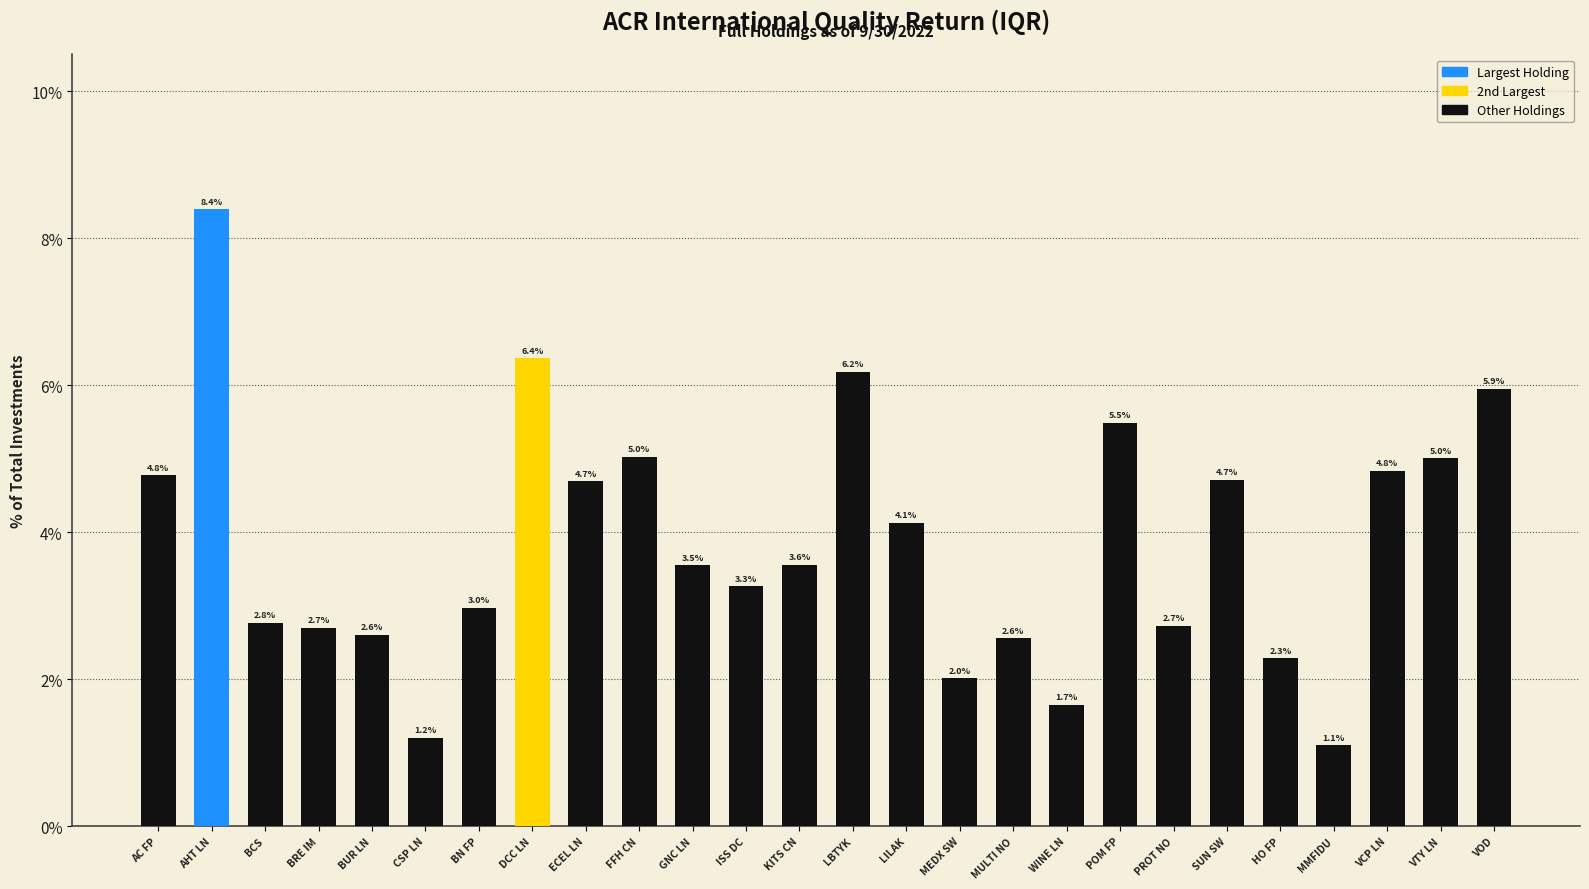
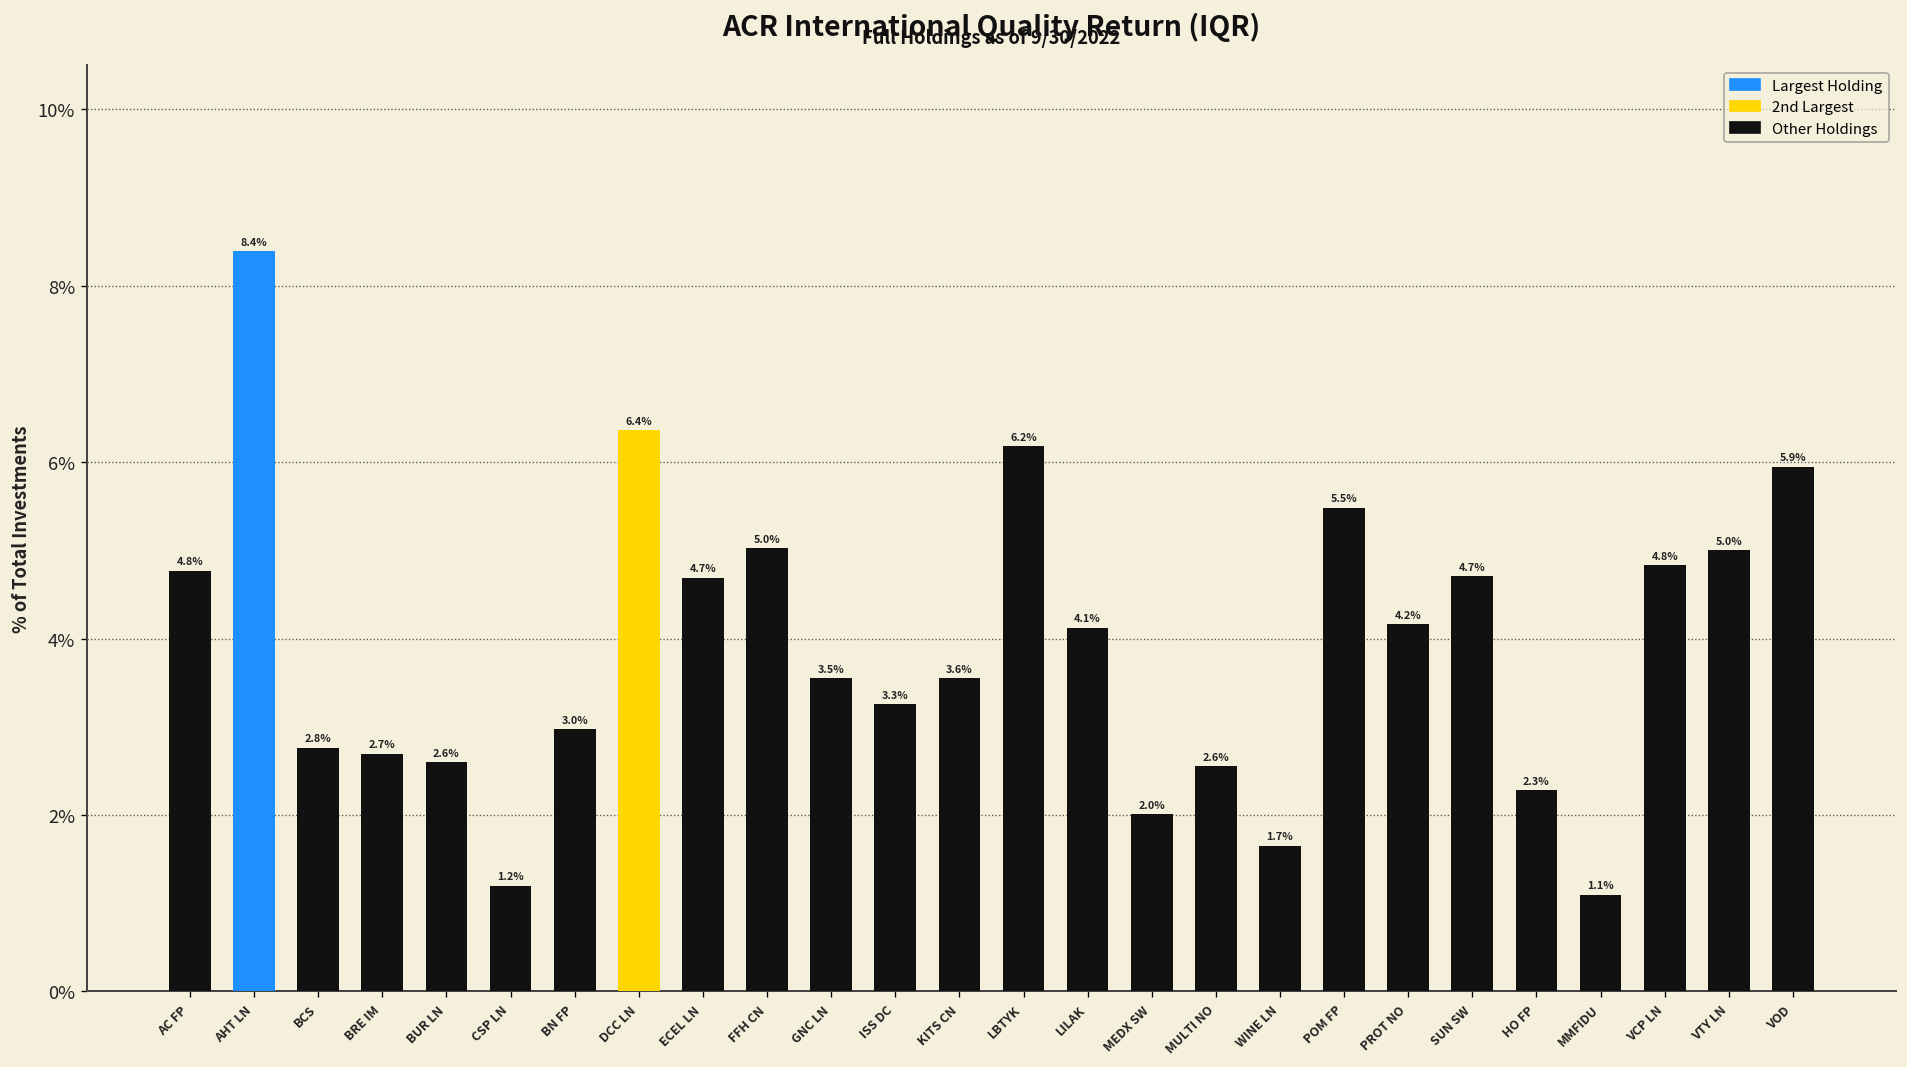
  {
    "AC FP": "4.8%",
    "AHT LN": "8.4%",
    "BCS": "2.8%",
    "BRE IM": "2.7%",
    "BUR LN": "2.6%",
    "CSP LN": "1.2%",
    "BN FP": "3.0%",
    "DCC LN": "6.4%",
    "ECEL LN": "4.7%",
    "FFH CN": "5.0%",
    "GNC LN": "3.5%",
    "ISS DC": "3.3%",
    "KITS CN": "3.6%",
    "LBTYK": "6.2%",
    "LILAK": "4.1%",
    "MEDX SW": "2.0%",
    "MULTI NO": "2.6%",
    "WINE LN": "1.7%",
    "POM FP": "5.5%",
-   "PROT NO": "2.7%",
+   "PROT NO": "4.2%",
    "SUN SW": "4.7%",
    "HO FP": "2.3%",
    "MMFIDU": "1.1%",
    "VCP LN": "4.8%",
    "VTY LN": "5.0%",
    "VOD": "5.9%"
  }
